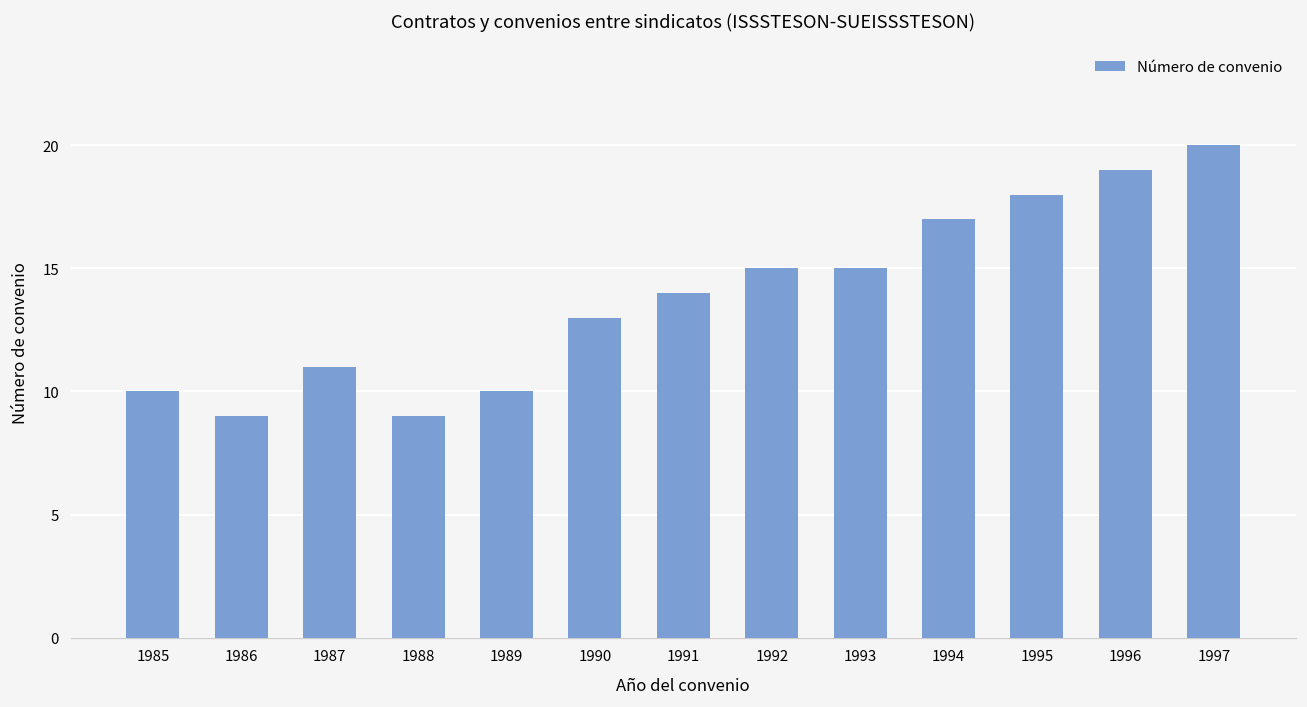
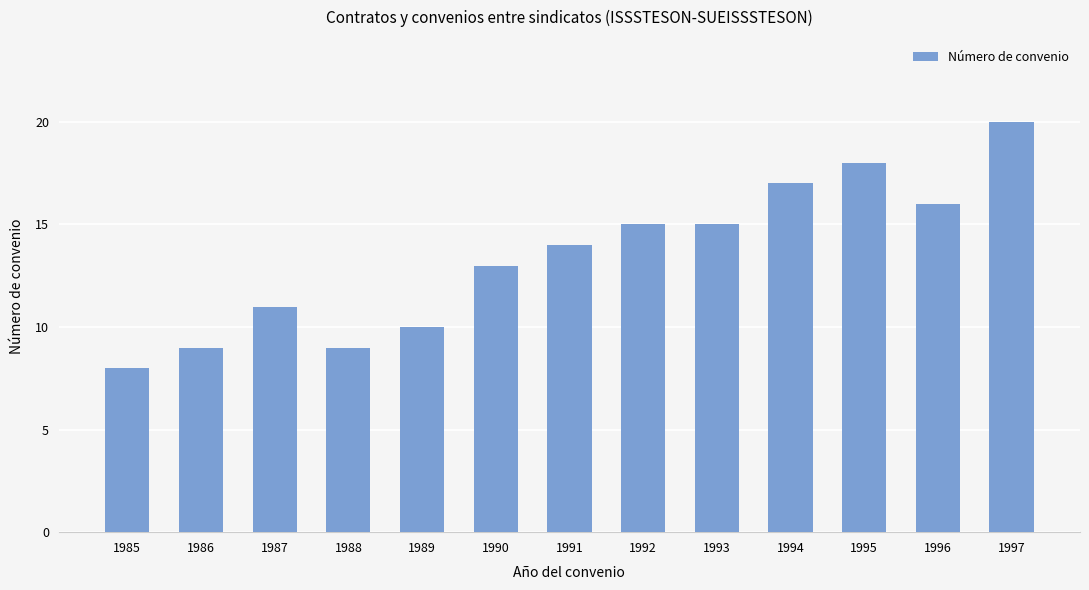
  {
-   "1985": 10,
+   "1985": 8,
    "1986": 9,
    "1987": 11,
    "1988": 9,
    "1989": 10,
    "1990": 13,
    "1991": 14,
    "1992": 15,
    "1993": 15,
    "1994": 17,
    "1995": 18,
-   "1996": 19,
+   "1996": 16,
    "1997": 20
  }
